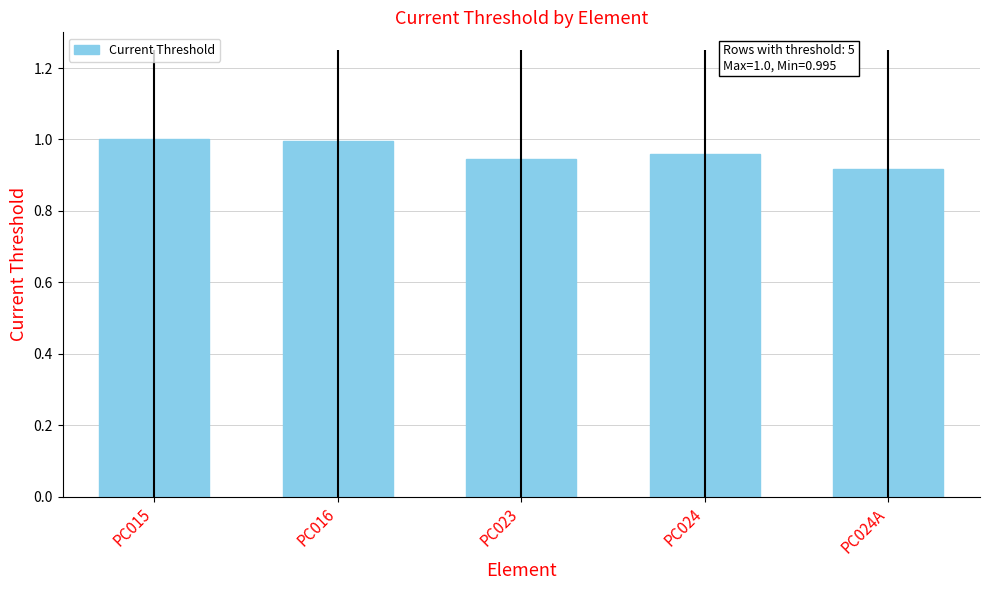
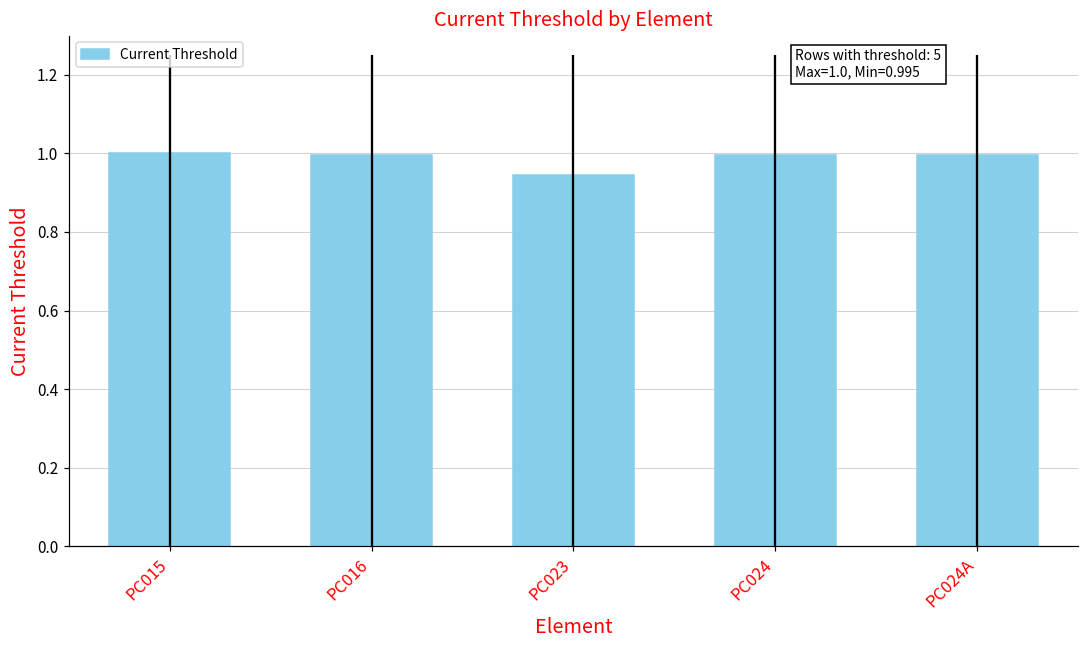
  {
    "PC015": 1.00,
    "PC016": 1.00,
    "PC023": 0.94,
-   "PC024": 0.96,
-   "PC024A": 0.92
+   "PC024": 1.00,
+   "PC024A": 1.00
  }
